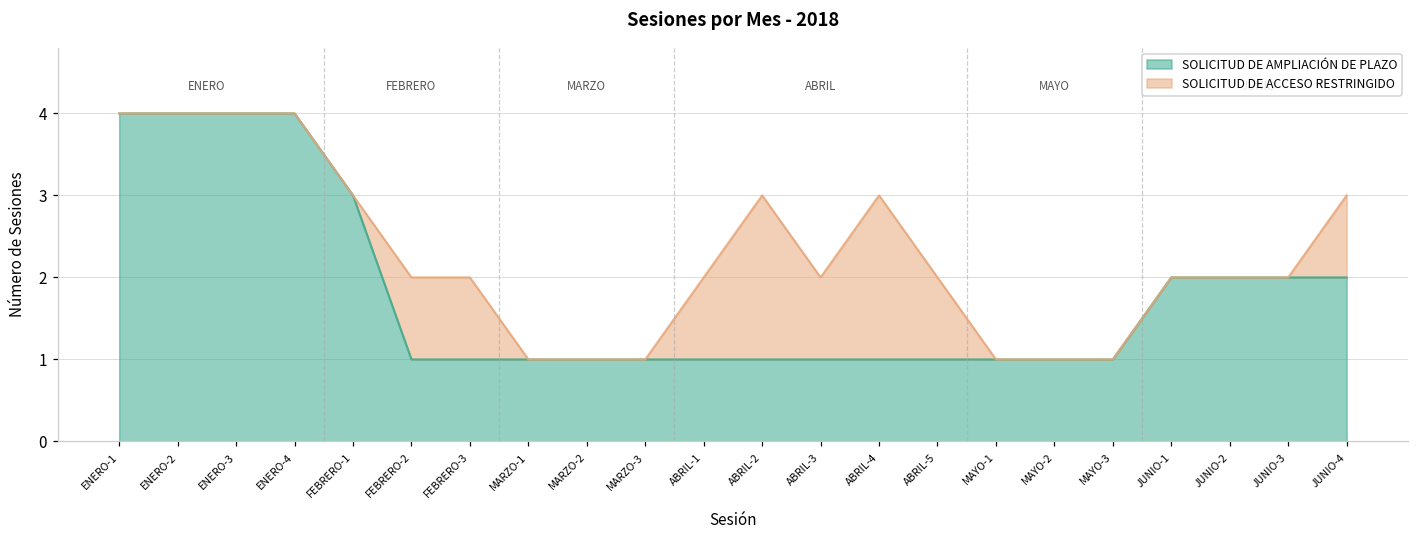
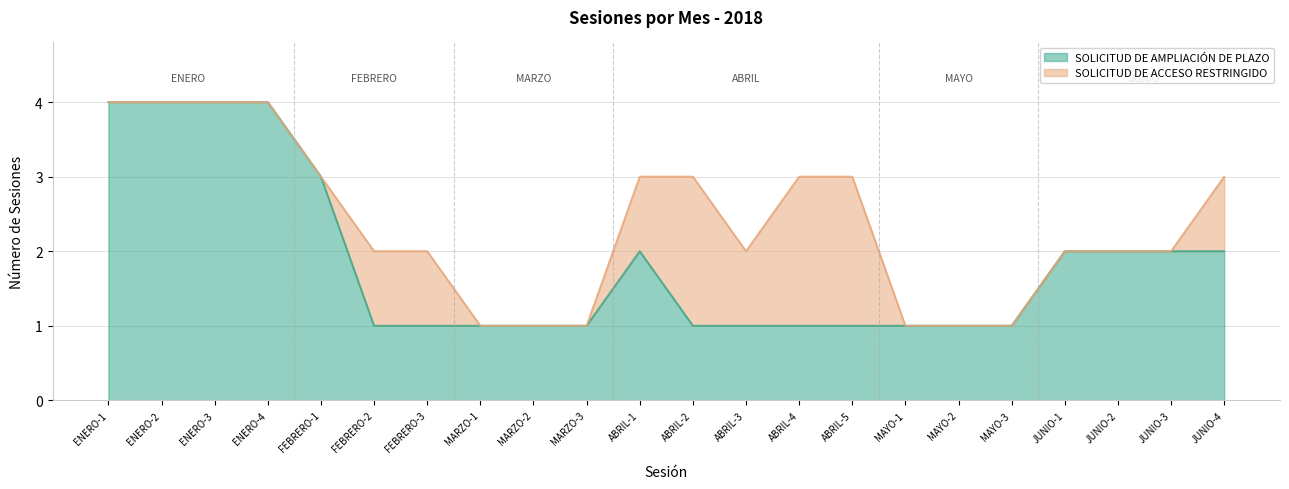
  {
    "SOLICITUD DE AMPLIACIÓN DE PLAZO": {
      "FEBRERO-2": 1,
      "FEBRERO-3": 1,
-     "ABRIL-1": 1,
+     "ABRIL-1": 2,
      "ABRIL-2": 1,
      "ABRIL-3": 1,
      "ABRIL-4": 1,
      "ABRIL-5": 1,
      "JUNIO-4": 2
    },
    "SOLICITUD DE ACCESO RESTRINGIDO": {
      "FEBRERO-2": 2,
      "FEBRERO-3": 2,
      "ABRIL-2": 3,
      "ABRIL-3": 2,
      "ABRIL-4": 3,
-     "ABRIL-5": 1,
+     "ABRIL-5": 2,
      "JUNIO-4": 3
    }
  }
